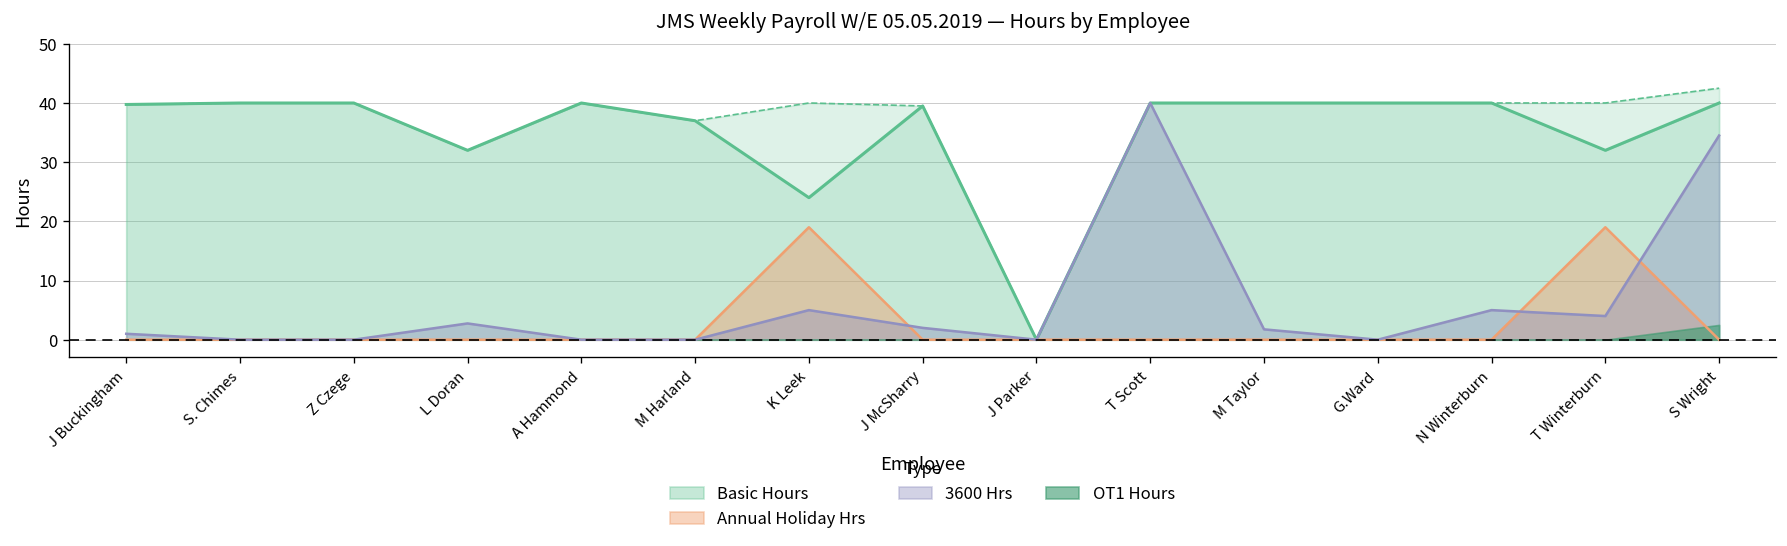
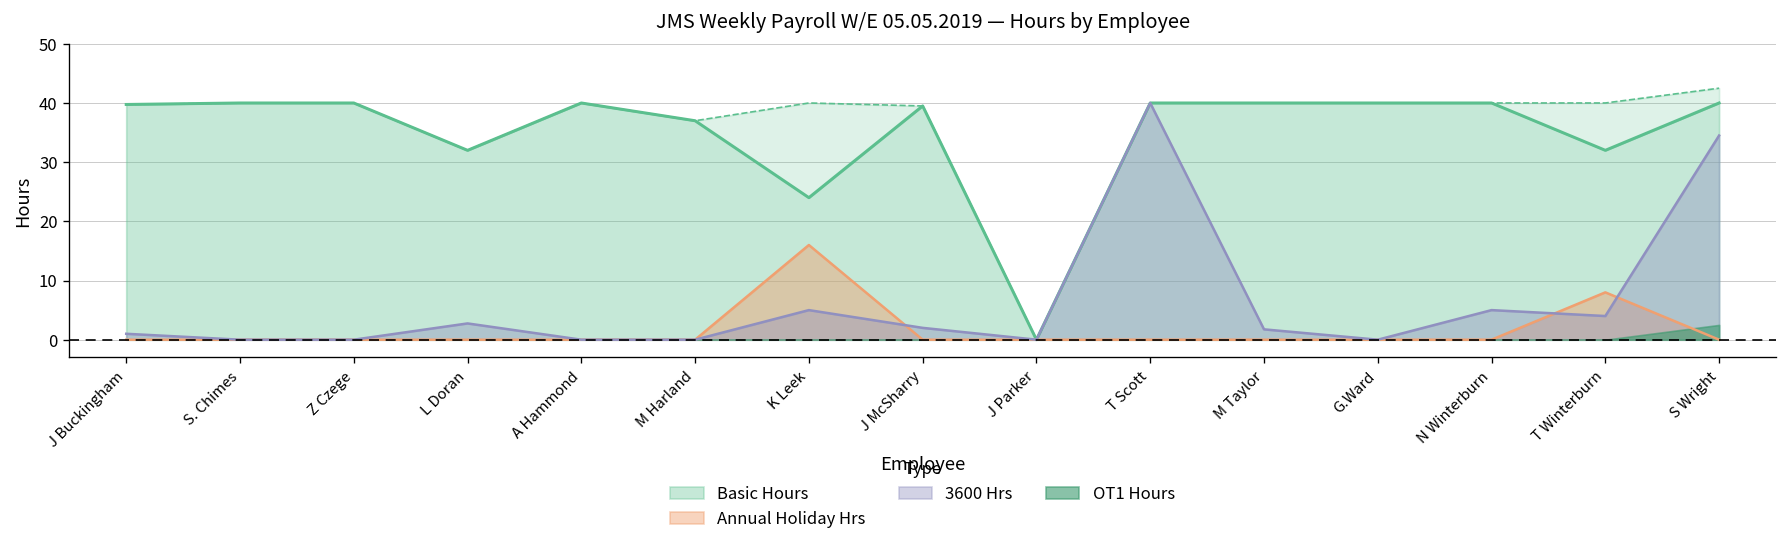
  {
    "Annual Holiday Hrs": {
-     "K Leek": 19,
-     "T Winterburn": 19,
+     "K Leek": 16,
+     "T Winterburn": 8,
      "S Wright": 0
    }
  }
